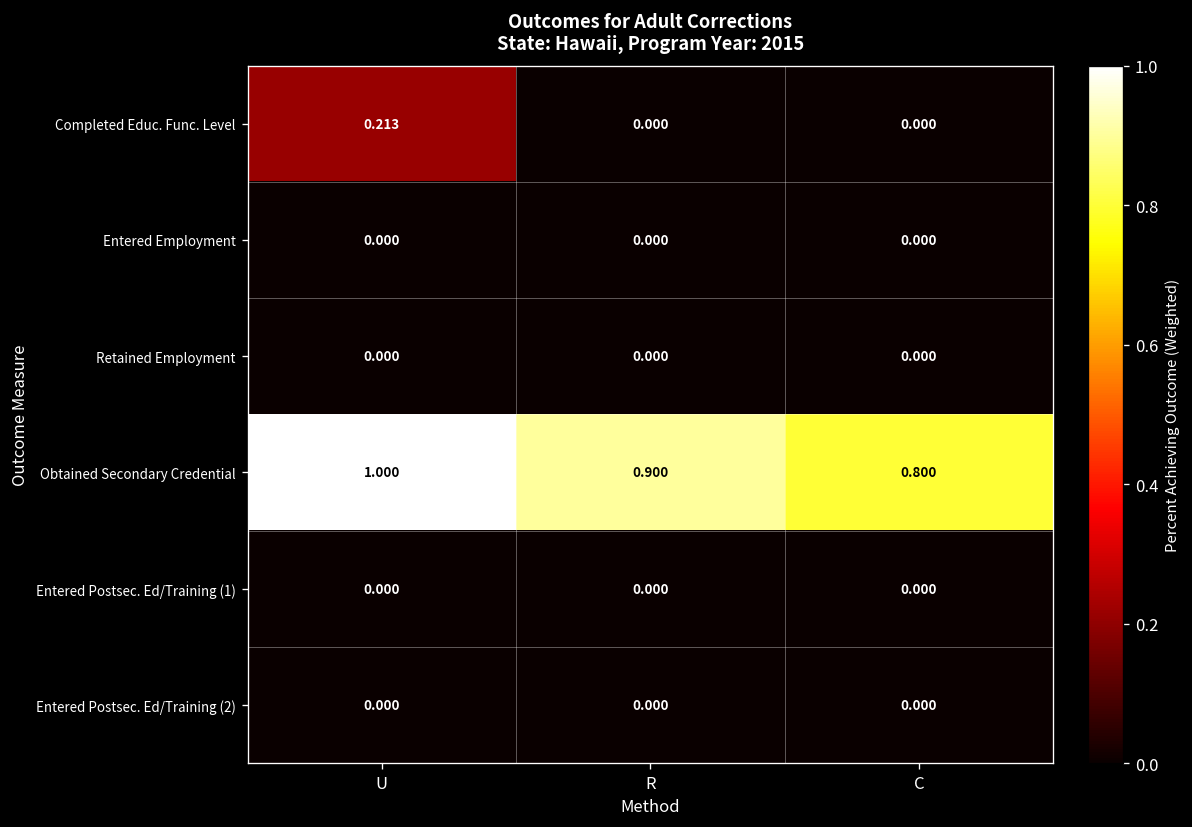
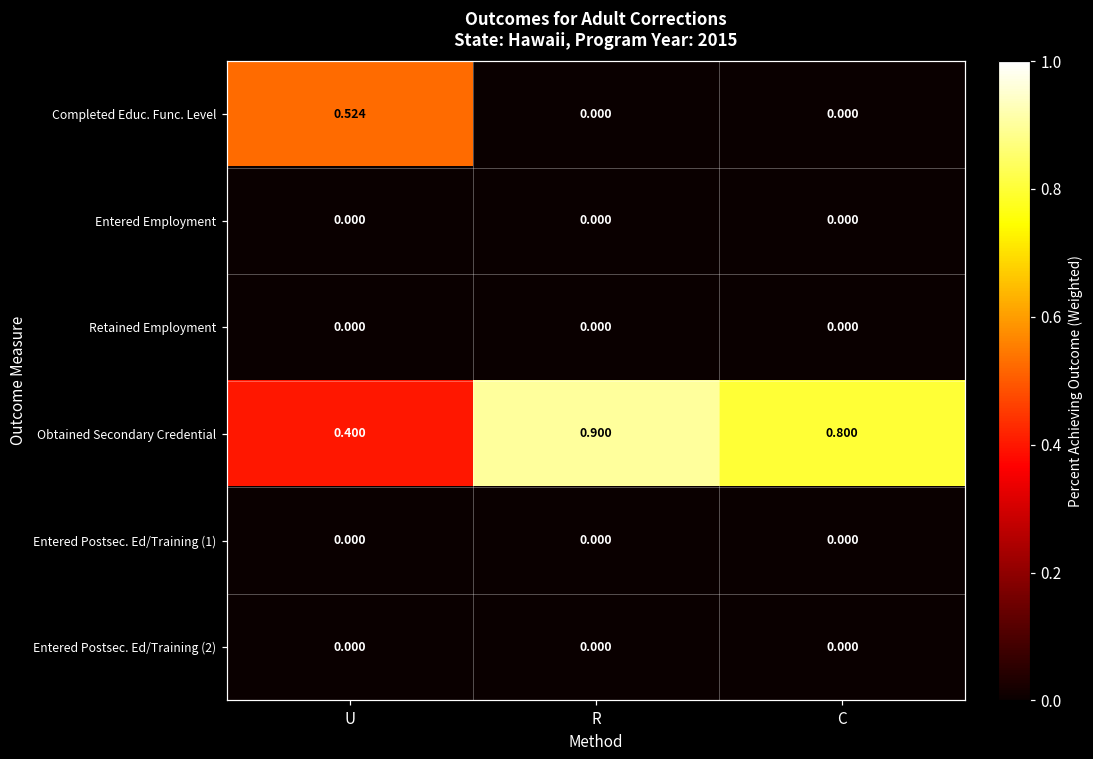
  {
    "Completed Educ. Func. Level": {
-     "U": 0.213,
+     "U": 0.524,
      "R": 0.000,
      "C": 0.000
    },
    "Entered Employment": {
      "U": 0.000,
      "R": 0.000,
      "C": 0.000
    },
    "Retained Employment": {
      "U": 0.000,
      "R": 0.000,
      "C": 0.000
    },
    "Obtained Secondary Credential": {
-     "U": 1.000,
+     "U": 0.400,
      "R": 0.900,
      "C": 0.800
    },
    "Entered Postsec. Ed/Training (1)": {
      "U": 0.000,
      "R": 0.000,
      "C": 0.000
    },
    "Entered Postsec. Ed/Training (2)": {
      "U": 0.000,
      "R": 0.000,
      "C": 0.000
    }
  }
